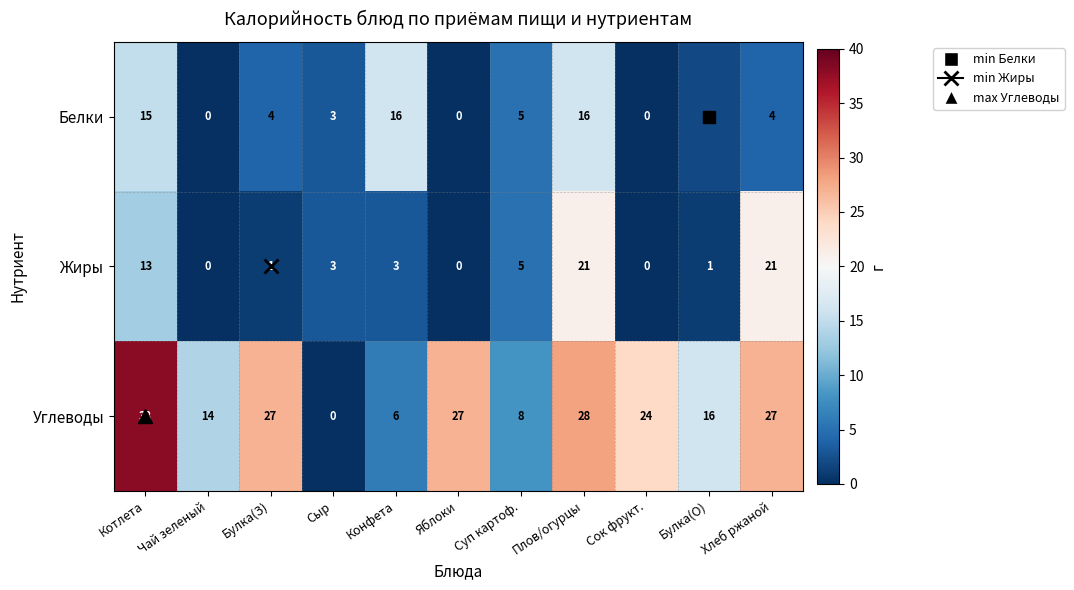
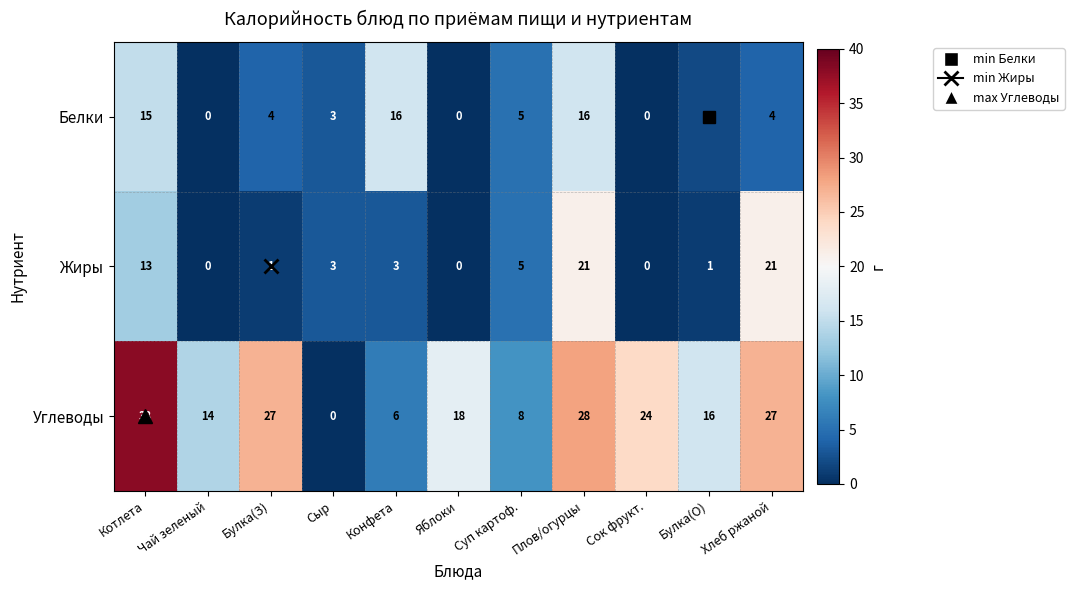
  {
    "Белки": {
      "Котлета": 15,
      "Чай зеленый": 0,
      "Булка(З)": 4,
      "Сыр": 3,
      "Конфета": 16,
      "Яблоки": 0,
      "Суп картоф.": 5,
      "Плов/огурцы": 16,
      "Сок фрукт.": 0,
      "Хлеб ржаной": 4
    },
    "Жиры": {
      "Котлета": 13,
      "Чай зеленый": 0,
      "Сыр": 3,
      "Конфета": 3,
      "Яблоки": 0,
      "Суп картоф.": 5,
      "Плов/огурцы": 21,
      "Сок фрукт.": 0,
      "Булка(О)": 1,
      "Хлеб ржаной": 21
    },
    "Углеводы": {
      "Чай зеленый": 14,
      "Булка(З)": 27,
      "Сыр": 0,
      "Конфета": 6,
-     "Яблоки": 27,
+     "Яблоки": 18,
      "Суп картоф.": 8,
      "Плов/огурцы": 28,
      "Сок фрукт.": 24,
      "Булка(О)": 16,
      "Хлеб ржаной": 27
    }
  }
